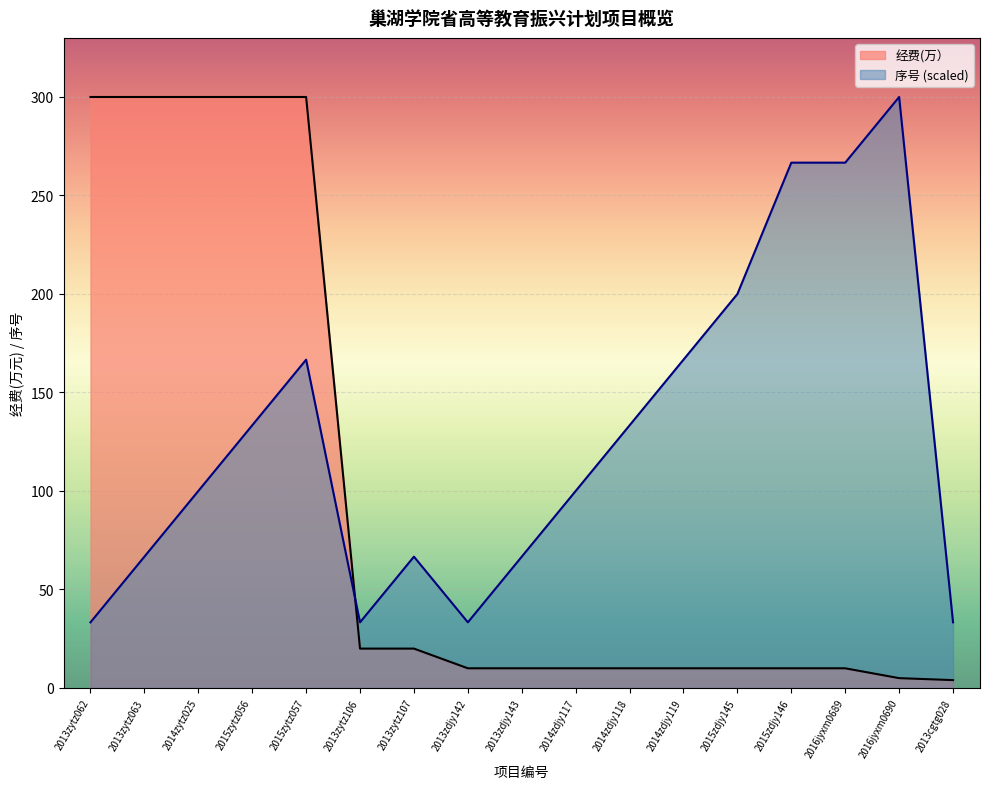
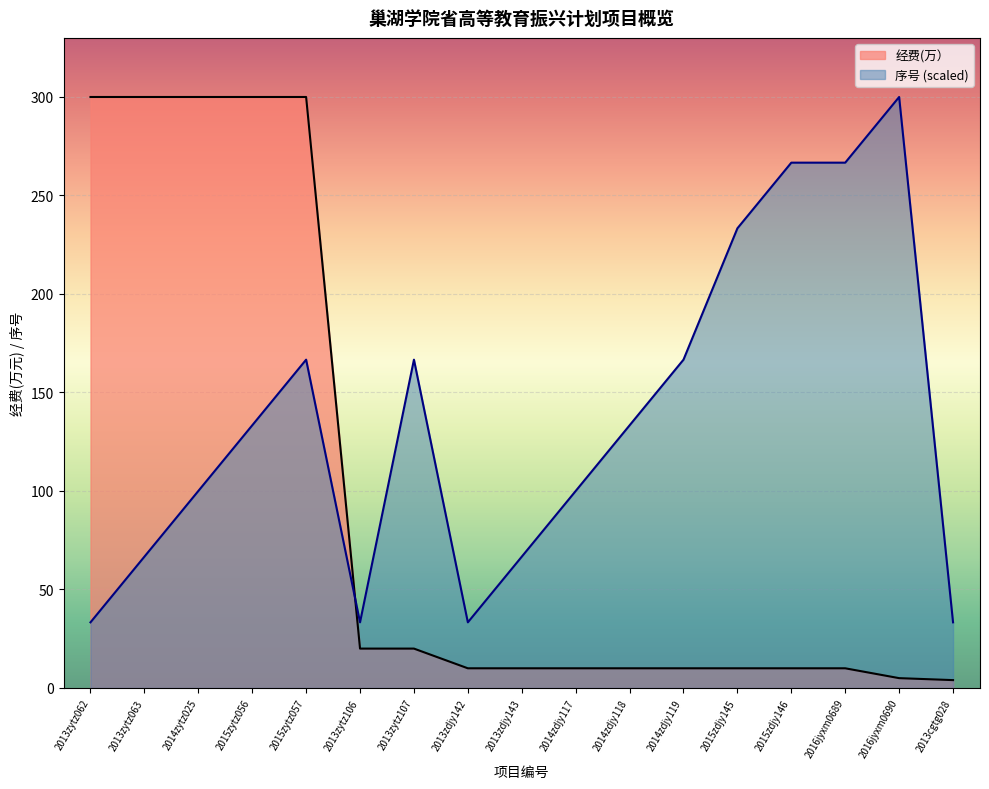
  {
    "经费(万）": {
      "2013zytz062": 300,
      "2013zytz063": 300,
      "2014zytz025": 300,
      "2015zytz056": 300,
      "2015zytz057": 300,
      "2013zytz106": 20,
      "2013zytz107": 20,
      "2013zdjy142": 10,
      "2013zdjy143": 10,
      "2014zdjy117": 10,
      "2014zdjy118": 10,
      "2014zdjy119": 10,
      "2015zdjy145": 10,
      "2015zdjy146": 10,
      "2016jyxm0689": 10,
      "2016jyxm0690": 5,
      "2013cgtg028": 4
    },
    "序号 (scaled)": {
      "2013zytz062": 33,
      "2013zytz063": 67,
      "2014zytz025": 100,
      "2015zytz056": 133,
      "2015zytz057": 167,
      "2013zytz106": 33,
-     "2013zytz107": 67,
+     "2013zytz107": 167,
      "2013zdjy142": 33,
      "2013zdjy143": 67,
      "2014zdjy117": 100,
      "2014zdjy118": 133,
      "2014zdjy119": 167,
-     "2015zdjy145": 200,
+     "2015zdjy145": 233,
      "2015zdjy146": 267,
      "2016jyxm0689": 267,
      "2016jyxm0690": 300,
      "2013cgtg028": 33
    }
  }
